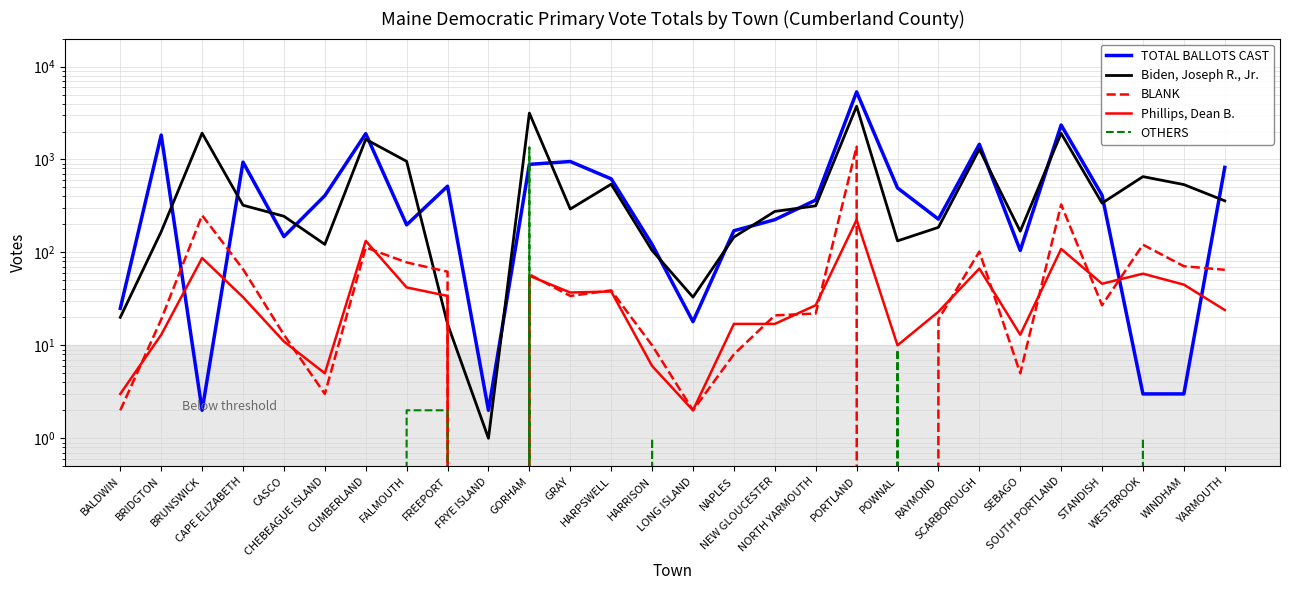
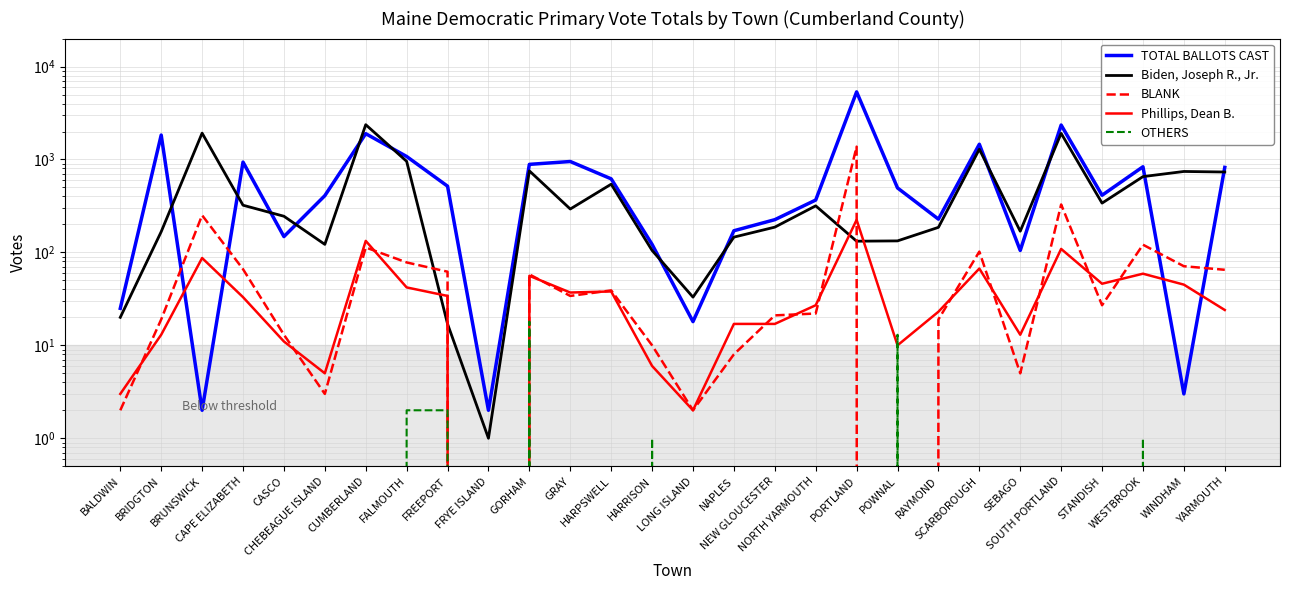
  {
    "TOTAL BALLOTS CAST": {
      "BALDWIN": 25,
      "BRIDGTON": 1800,
      "BRUNSWICK": 2,
      "CAPE ELIZABETH": 900,
      "CASCO": 150,
      "CHEBEAGUE ISLAND": 400,
      "CUMBERLAND": 1900,
-     "FALMOUTH": 200,
+     "FALMOUTH": 1100,
      "FREEPORT": 500,
      "FRYE ISLAND": 2,
      "GORHAM": 900,
      "GRAY": 1000,
      "HARPSWELL": 600,
      "HARRISON": 120,
      "LONG ISLAND": 18,
      "NAPLES": 170,
      "NEW GLOUCESTER": 230,
      "NORTH YARMOUTH": 370,
      "PORTLAND": 5000,
      "POWNAL": 500,
      "RAYMOND": 230,
      "SCARBOROUGH": 1500,
      "SEBAGO": 110,
      "SOUTH PORTLAND": 2300,
      "STANDISH": 400,
-     "WESTBROOK": 3,
+     "WESTBROOK": 800,
      "WINDHAM": 3,
      "YARMOUTH": 800
    },
    "Biden, Joseph R., Jr.": {
      "BALDWIN": 20,
      "BRIDGTON": 170,
      "BRUNSWICK": 1900,
      "CAPE ELIZABETH": 320,
      "CASCO": 250,
      "CHEBEAGUE ISLAND": 120,
-     "CUMBERLAND": 1600,
+     "CUMBERLAND": 2400,
      "FALMOUTH": 1000,
      "FREEPORT": 17,
      "FRYE ISLAND": 1,
-     "GORHAM": 3200,
+     "GORHAM": 800,
      "GRAY": 290,
      "HARPSWELL": 500,
      "HARRISON": 110,
      "LONG ISLAND": 33,
      "NAPLES": 150,
-     "NEW GLOUCESTER": 280,
+     "NEW GLOUCESTER": 190,
      "NORTH YARMOUTH": 320,
-     "PORTLAND": 3700,
+     "PORTLAND": 130,
      "POWNAL": 130,
      "RAYMOND": 190,
      "SCARBOROUGH": 1300,
      "SEBAGO": 170,
      "SOUTH PORTLAND": 1900,
      "STANDISH": 340,
      "WESTBROOK": 700,
-     "WINDHAM": 500,
-     "YARMOUTH": 360
+     "WINDHAM": 700,
+     "YARMOUTH": 700
    },
    "OTHERS": {
      "FALMOUTH": 2,
      "FREEPORT": 2,
-     "GORHAM": 1400,
+     "GORHAM": 18,
      "HARRISON": 1,
-     "POWNAL": 9,
+     "POWNAL": 13,
      "WESTBROOK": 1
    }
  }
